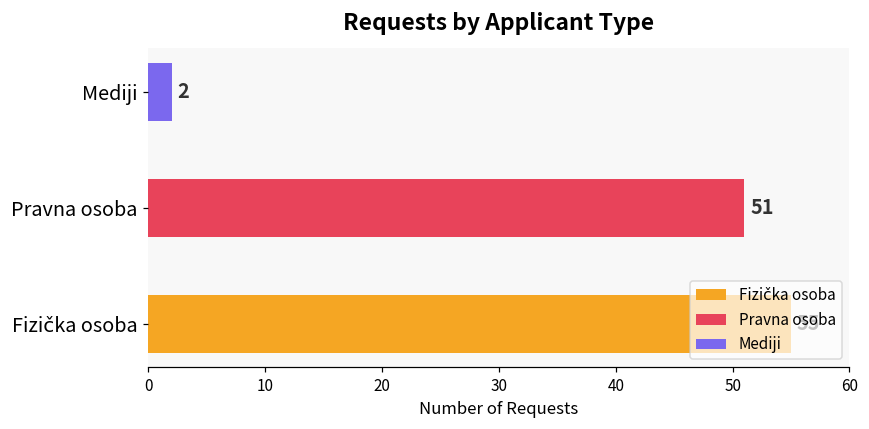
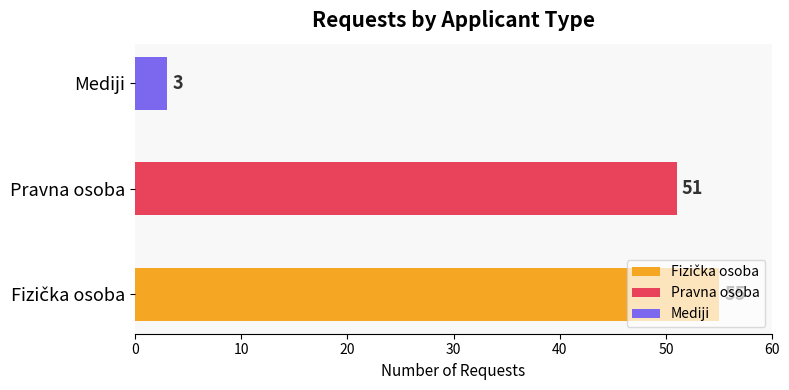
  {
-   "Mediji": 2,
+   "Mediji": 3,
    "Pravna osoba": 51
  }
